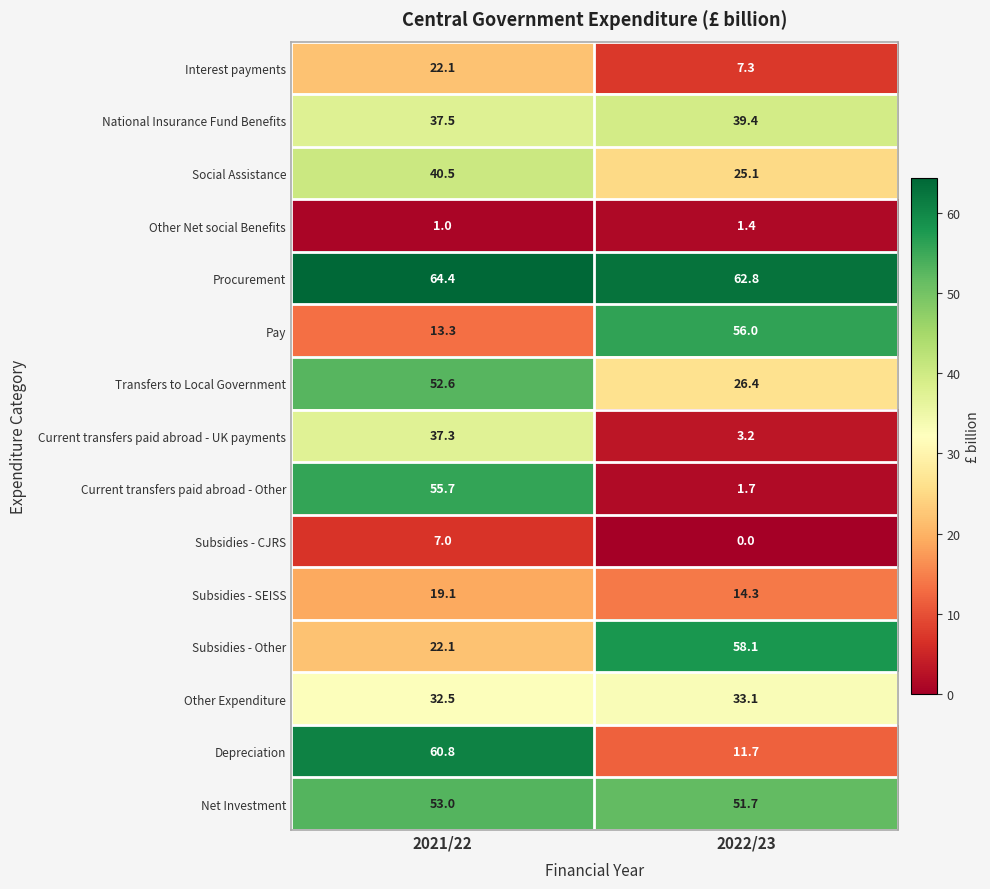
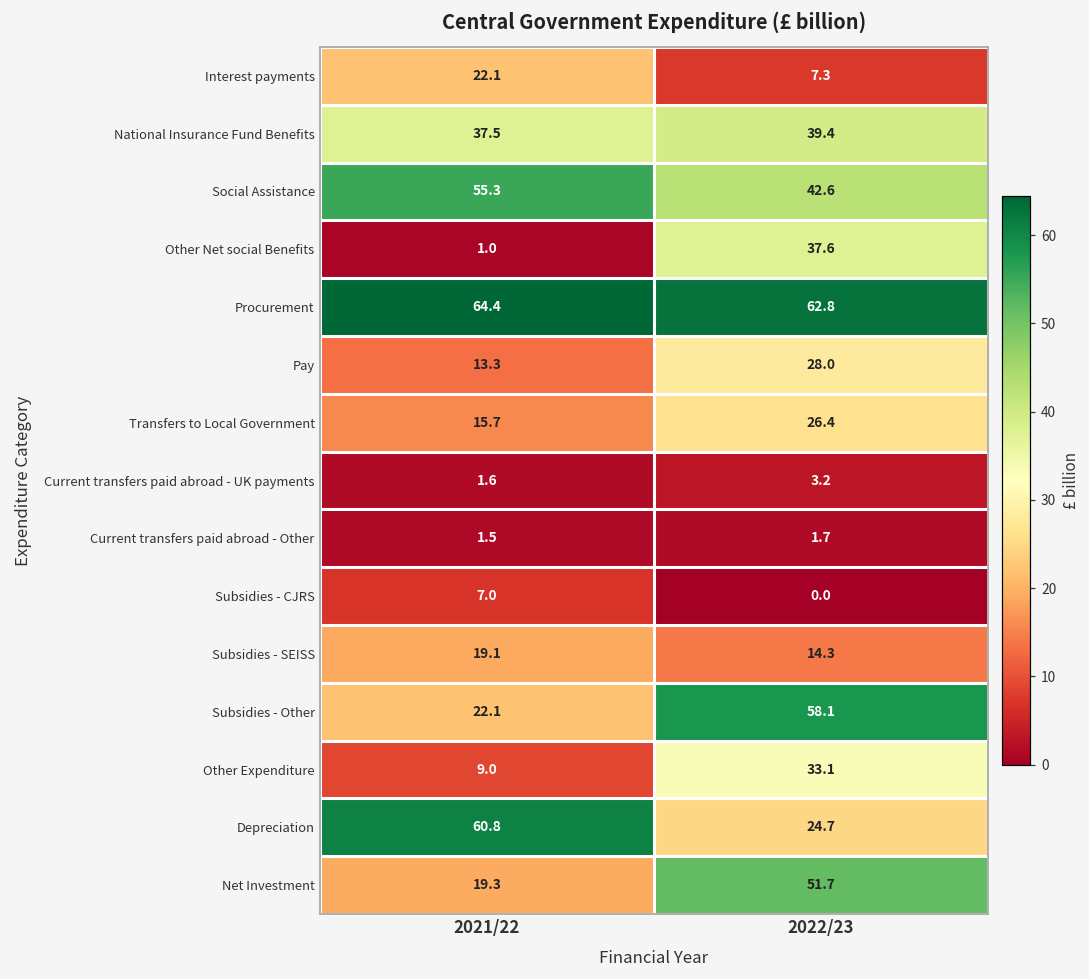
  {
    "Interest payments": {
      "2021/22": 22.1,
      "2022/23": 7.3
    },
    "National Insurance Fund Benefits": {
      "2021/22": 37.5,
      "2022/23": 39.4
    },
    "Social Assistance": {
-     "2021/22": 40.5,
-     "2022/23": 25.1
+     "2021/22": 55.3,
+     "2022/23": 42.6
    },
    "Other Net social Benefits": {
      "2021/22": 1.0,
-     "2022/23": 1.4
+     "2022/23": 37.6
    },
    "Procurement": {
      "2021/22": 64.4,
      "2022/23": 62.8
    },
    "Pay": {
      "2021/22": 13.3,
-     "2022/23": 56.0
+     "2022/23": 28.0
    },
    "Transfers to Local Government": {
-     "2021/22": 52.6,
+     "2021/22": 15.7,
      "2022/23": 26.4
    },
    "Current transfers paid abroad - UK payments": {
-     "2021/22": 37.3,
+     "2021/22": 1.6,
      "2022/23": 3.2
    },
    "Current transfers paid abroad - Other": {
-     "2021/22": 55.7,
+     "2021/22": 1.5,
      "2022/23": 1.7
    },
    "Subsidies - CJRS": {
      "2021/22": 7.0,
      "2022/23": 0.0
    },
    "Subsidies - SEISS": {
      "2021/22": 19.1,
      "2022/23": 14.3
    },
    "Subsidies - Other": {
      "2021/22": 22.1,
      "2022/23": 58.1
    },
    "Other Expenditure": {
-     "2021/22": 32.5,
+     "2021/22": 9.0,
      "2022/23": 33.1
    },
    "Depreciation": {
      "2021/22": 60.8,
-     "2022/23": 11.7
+     "2022/23": 24.7
    },
    "Net Investment": {
-     "2021/22": 53.0,
+     "2021/22": 19.3,
      "2022/23": 51.7
    }
  }
